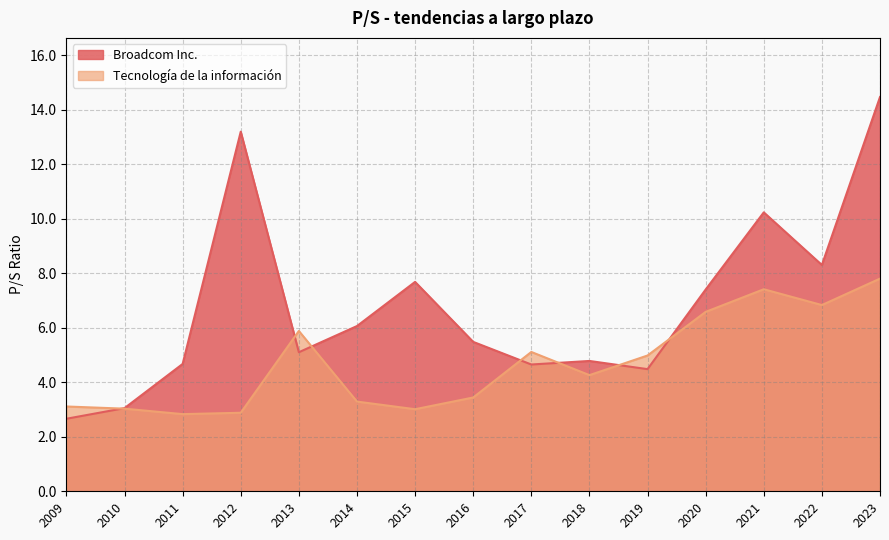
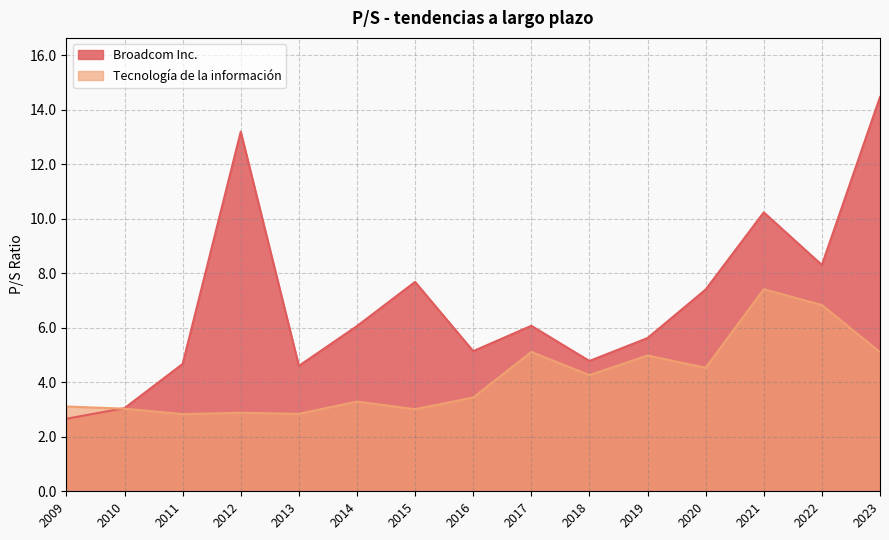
  {
    "Broadcom Inc.": {
      "2009": 2.7,
      "2011": 4.7,
      "2012": 13.2,
-     "2013": 5.1,
+     "2013": 4.6,
      "2014": 6.1,
      "2015": 7.7,
-     "2016": 5.5,
-     "2017": 4.7,
+     "2016": 5.1,
+     "2017": 6.1,
      "2018": 4.8,
-     "2019": 4.5,
+     "2019": 5.6,
      "2020": 7.4,
      "2021": 10.2,
      "2022": 8.3,
      "2023": 14.5
    },
    "Tecnología de la información": {
      "2009": 3.1,
      "2011": 2.8,
      "2012": 2.9,
-     "2013": 5.9,
+     "2013": 2.8,
      "2014": 3.3,
      "2015": 3.0,
      "2016": 3.4,
      "2017": 5.1,
      "2018": 4.3,
      "2019": 5.0,
-     "2020": 6.6,
+     "2020": 4.5,
      "2021": 7.4,
      "2022": 6.8,
-     "2023": 7.8
+     "2023": 5.1
    }
  }
